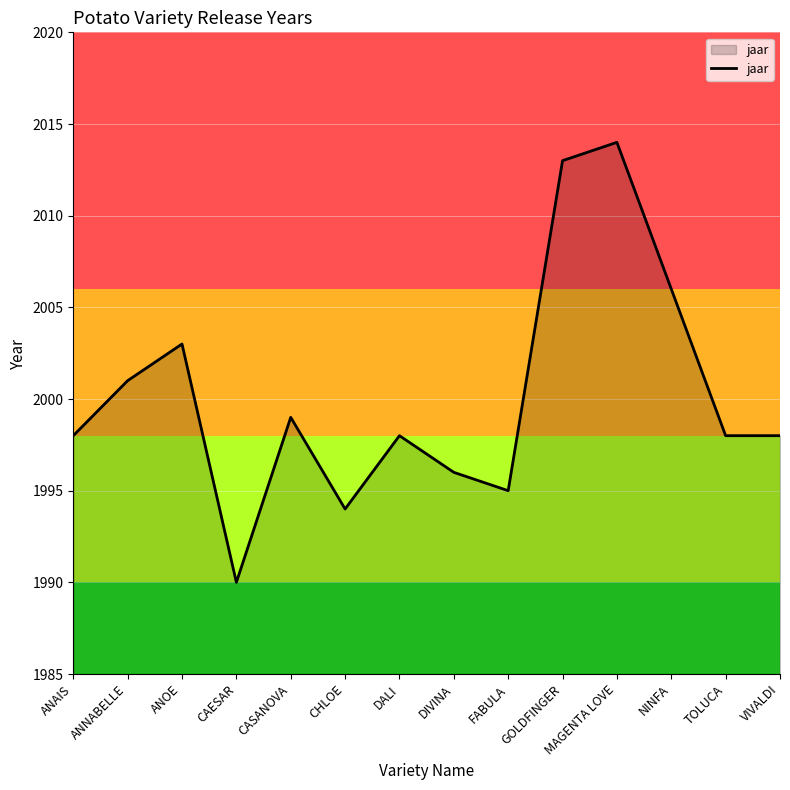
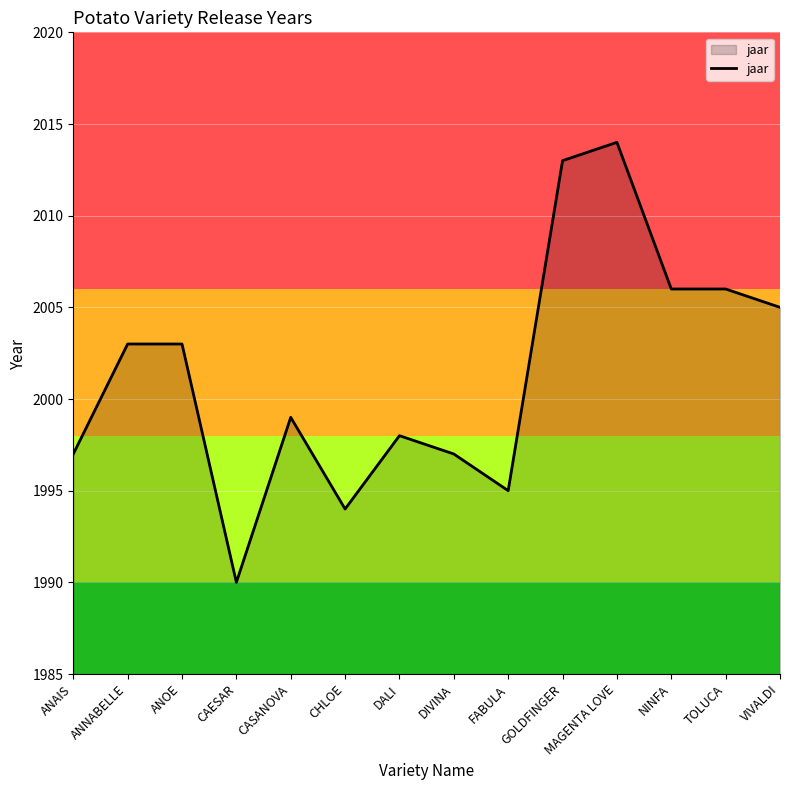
  {
-   "ANAIS": 1998,
-   "ANNABELLE": 2001,
+   "ANAIS": 1997,
+   "ANNABELLE": 2003,
    "ANOE": 2003,
    "CAESAR": 1990,
    "CASANOVA": 1999,
    "CHLOE": 1994,
    "DALI": 1998,
-   "DIVINA": 1996,
+   "DIVINA": 1997,
    "FABULA": 1995,
    "GOLDFINGER": 2013,
    "MAGENTA LOVE": 2014,
    "NINFA": 2006,
-   "TOLUCA": 1998,
-   "VIVALDI": 1998
+   "TOLUCA": 2006,
+   "VIVALDI": 2005
  }
